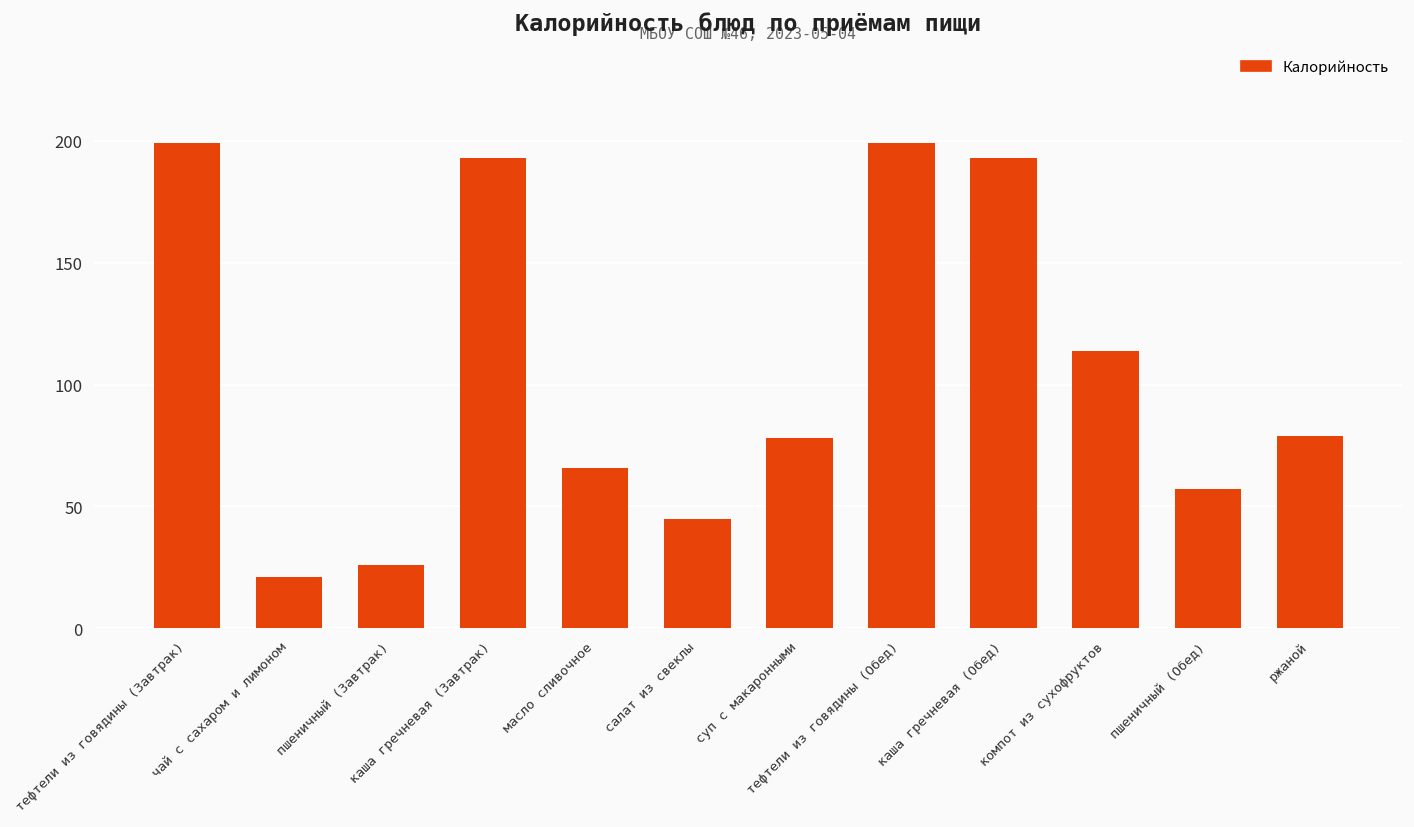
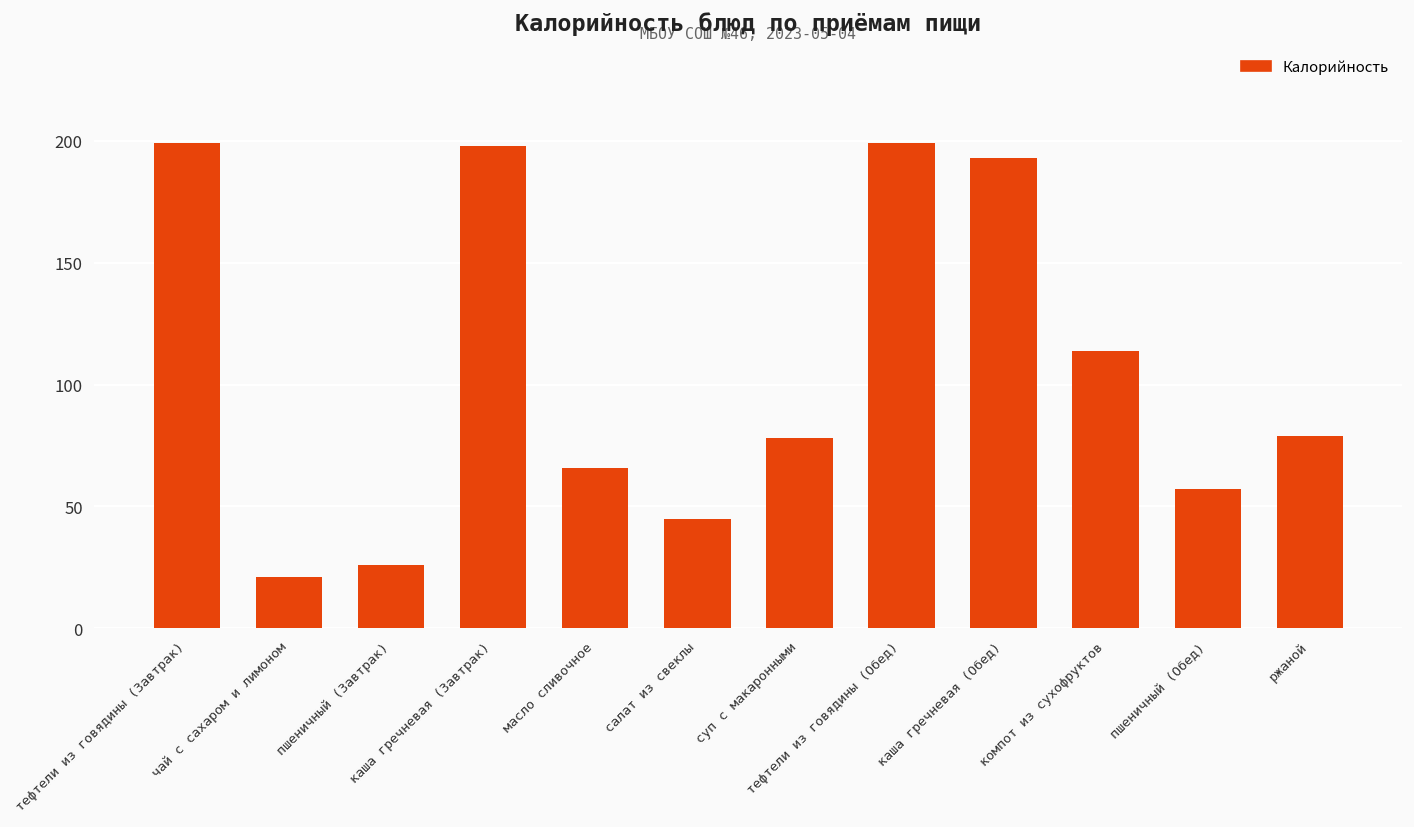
  {
    "тефтели из говядины (Завтрак)": 199,
    "чай с сахаром и лимоном": 21,
    "пшеничный (Завтрак)": 26,
-   "каша гречневая (Завтрак)": 193,
+   "каша гречневая (Завтрак)": 198,
    "масло сливочное": 66,
    "салат из свеклы": 45,
    "суп с макаронными": 78,
    "тефтели из говядины (Обед)": 199,
    "каша гречневая (Обед)": 193,
    "компот из сухофруктов": 114,
    "пшеничный (Обед)": 57,
    "ржаной": 79
  }
